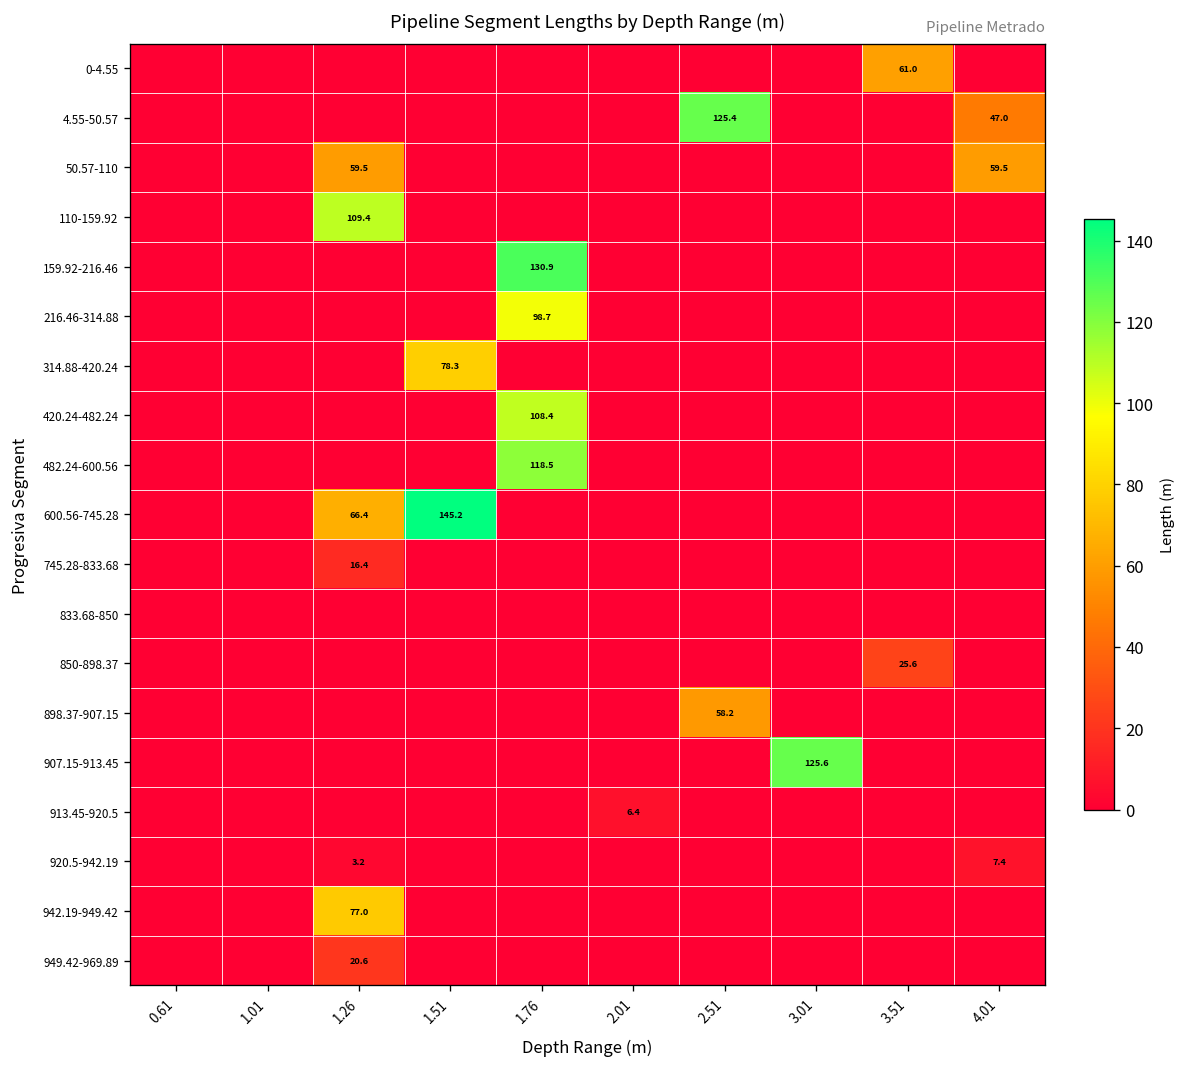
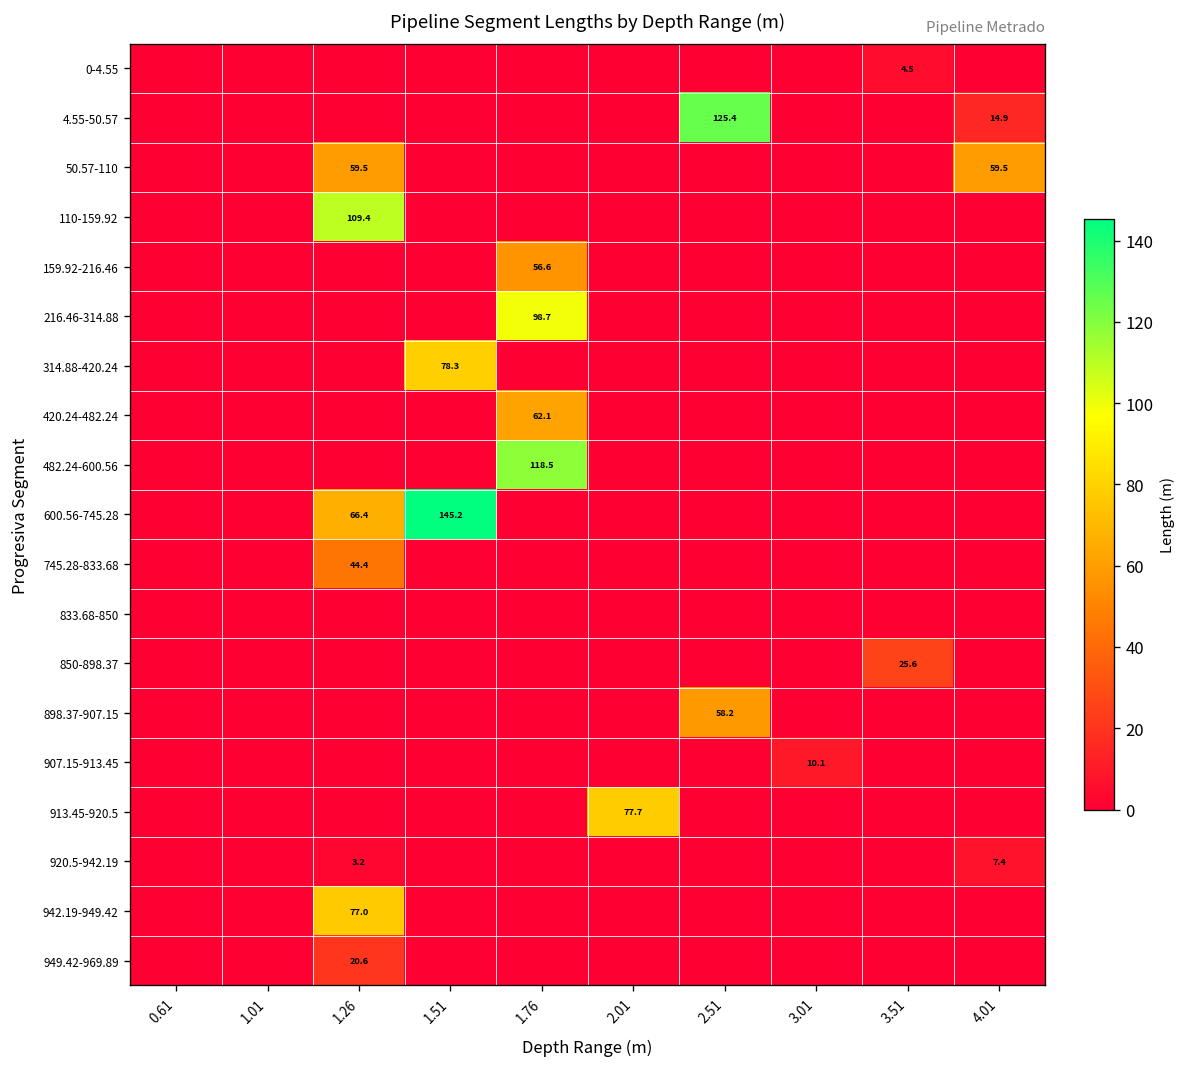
  {
    "0-4.55": {
-     "3.51": 61.0
+     "3.51": 4.5
    },
    "4.55-50.57": {
      "2.51": 125.4,
-     "4.01": 47.0
+     "4.01": 14.9
    },
    "50.57-110": {
      "1.26": 59.5,
      "4.01": 59.5
    },
    "110-159.92": {
      "1.26": 109.4
    },
    "159.92-216.46": {
-     "1.76": 130.9
+     "1.76": 56.6
    },
    "216.46-314.88": {
      "1.76": 98.7
    },
    "314.88-420.24": {
      "1.51": 78.3
    },
    "420.24-482.24": {
-     "1.76": 108.4
+     "1.76": 62.1
    },
    "482.24-600.56": {
      "1.76": 118.5
    },
    "600.56-745.28": {
      "1.26": 66.4,
      "1.51": 145.2
    },
    "745.28-833.68": {
-     "1.26": 16.4
+     "1.26": 44.4
    },
    "850-898.37": {
      "3.51": 25.6
    },
    "898.37-907.15": {
      "2.51": 58.2
    },
    "907.15-913.45": {
-     "3.01": 125.6
+     "3.01": 10.1
    },
    "913.45-920.5": {
-     "2.01": 6.4
+     "2.01": 77.7
    },
    "920.5-942.19": {
      "1.26": 3.2,
      "4.01": 7.4
    },
    "942.19-949.42": {
      "1.26": 77.0
    },
    "949.42-969.89": {
      "1.26": 20.6
    }
  }
